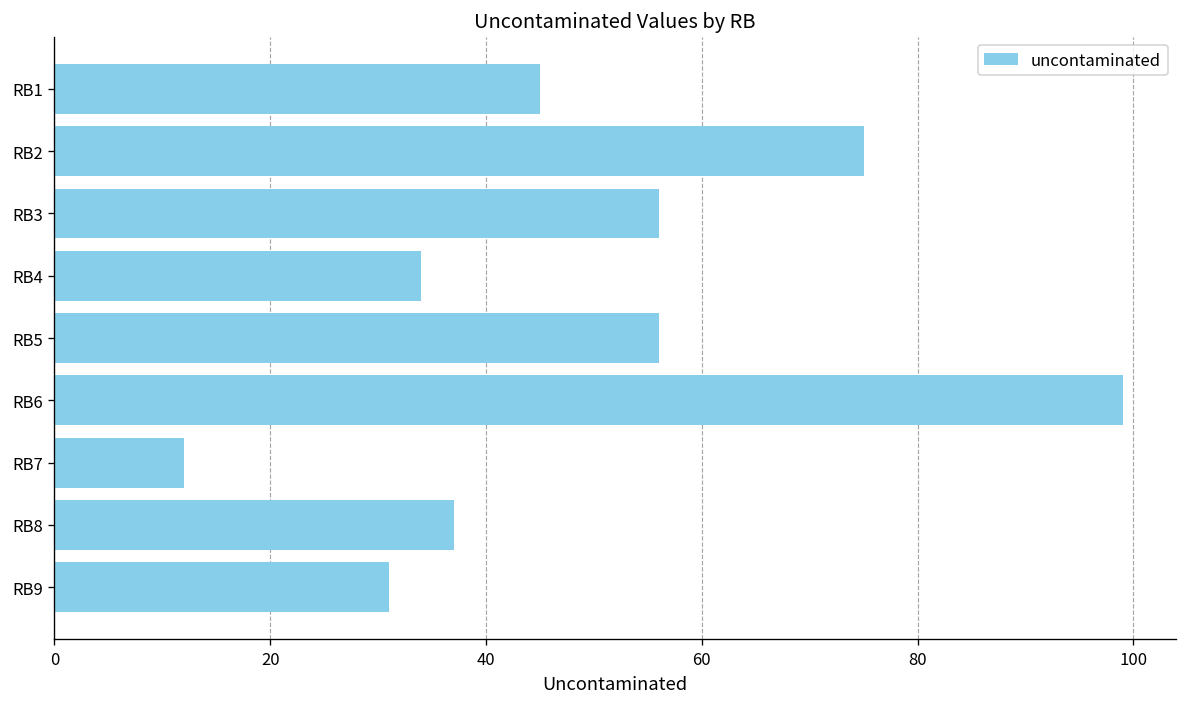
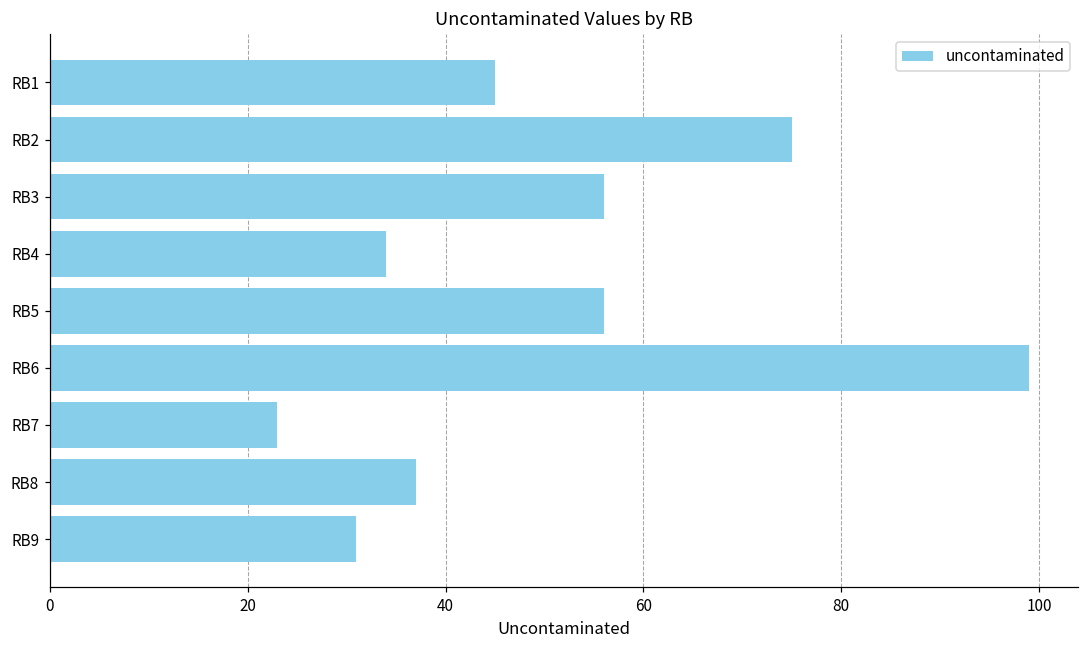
  {
    "RB1": 45,
    "RB2": 75,
    "RB3": 56,
    "RB4": 34,
    "RB5": 56,
    "RB6": 99,
-   "RB7": 12,
+   "RB7": 23,
    "RB8": 37,
    "RB9": 31
  }
